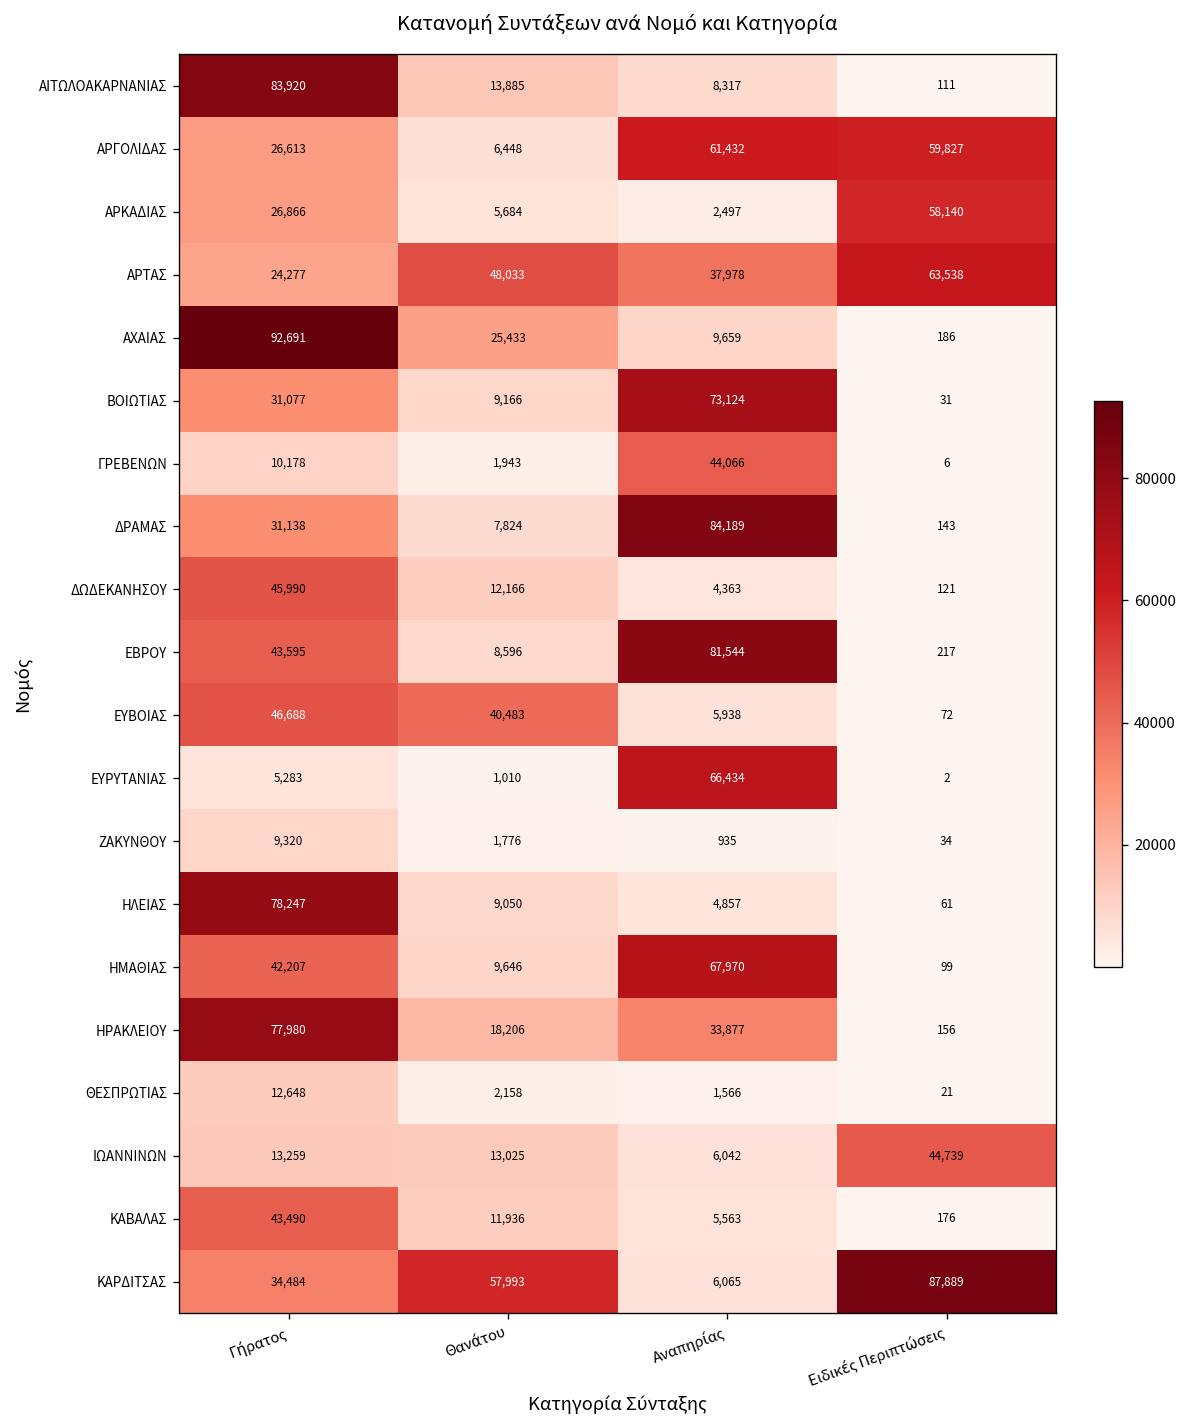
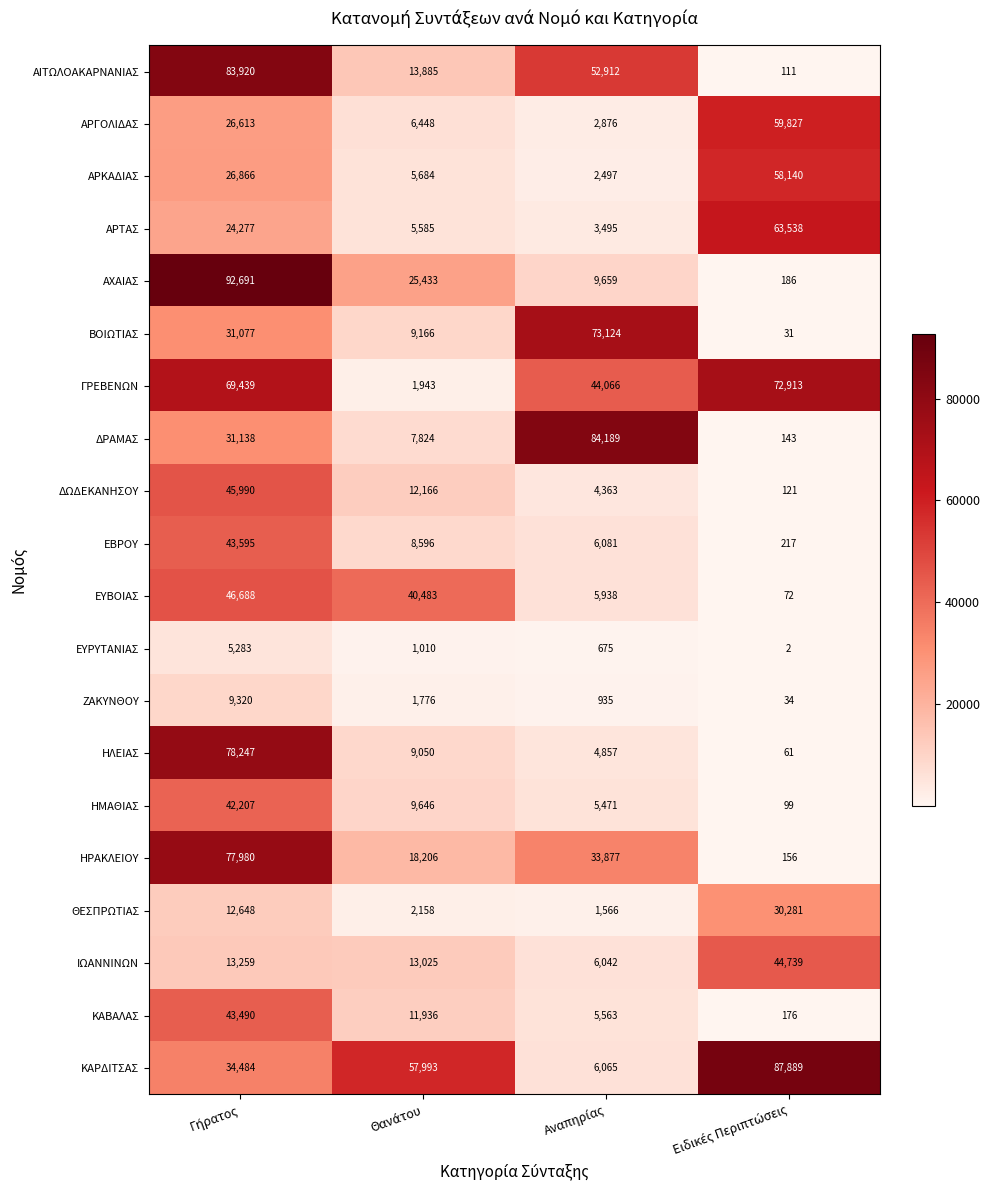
  {
    "ΑΙΤΩΛΟΑΚΑΡΝΑΝΙΑΣ": {
      "Γήρατος": "83,920",
      "Θανάτου": "13,885",
-     "Αναπηρίας": "8,317",
+     "Αναπηρίας": "52,912",
      "Ειδικές Περιπτώσεις": "111"
    },
    "ΑΡΓΟΛΙΔΑΣ": {
      "Γήρατος": "26,613",
      "Θανάτου": "6,448",
-     "Αναπηρίας": "61,432",
+     "Αναπηρίας": "2,876",
      "Ειδικές Περιπτώσεις": "59,827"
    },
    "ΑΡΚΑΔΙΑΣ": {
      "Γήρατος": "26,866",
      "Θανάτου": "5,684",
      "Αναπηρίας": "2,497",
      "Ειδικές Περιπτώσεις": "58,140"
    },
    "ΑΡΤΑΣ": {
      "Γήρατος": "24,277",
-     "Θανάτου": "48,033",
-     "Αναπηρίας": "37,978",
+     "Θανάτου": "5,585",
+     "Αναπηρίας": "3,495",
      "Ειδικές Περιπτώσεις": "63,538"
    },
    "ΑΧΑΙΑΣ": {
      "Γήρατος": "92,691",
      "Θανάτου": "25,433",
      "Αναπηρίας": "9,659",
      "Ειδικές Περιπτώσεις": "186"
    },
    "ΒΟΙΩΤΙΑΣ": {
      "Γήρατος": "31,077",
      "Θανάτου": "9,166",
      "Αναπηρίας": "73,124",
      "Ειδικές Περιπτώσεις": "31"
    },
    "ΓΡΕΒΕΝΩΝ": {
-     "Γήρατος": "10,178",
+     "Γήρατος": "69,439",
      "Θανάτου": "1,943",
      "Αναπηρίας": "44,066",
-     "Ειδικές Περιπτώσεις": "6"
+     "Ειδικές Περιπτώσεις": "72,913"
    },
    "ΔΡΑΜΑΣ": {
      "Γήρατος": "31,138",
      "Θανάτου": "7,824",
      "Αναπηρίας": "84,189",
      "Ειδικές Περιπτώσεις": "143"
    },
    "ΔΩΔΕΚΑΝΗΣΟΥ": {
      "Γήρατος": "45,990",
      "Θανάτου": "12,166",
      "Αναπηρίας": "4,363",
      "Ειδικές Περιπτώσεις": "121"
    },
    "ΕΒΡΟΥ": {
      "Γήρατος": "43,595",
      "Θανάτου": "8,596",
-     "Αναπηρίας": "81,544",
+     "Αναπηρίας": "6,081",
      "Ειδικές Περιπτώσεις": "217"
    },
    "ΕΥΒΟΙΑΣ": {
      "Γήρατος": "46,688",
      "Θανάτου": "40,483",
      "Αναπηρίας": "5,938",
      "Ειδικές Περιπτώσεις": "72"
    },
    "ΕΥΡΥΤΑΝΙΑΣ": {
      "Γήρατος": "5,283",
      "Θανάτου": "1,010",
-     "Αναπηρίας": "66,434",
+     "Αναπηρίας": "675",
      "Ειδικές Περιπτώσεις": "2"
    },
    "ΖΑΚΥΝΘΟΥ": {
      "Γήρατος": "9,320",
      "Θανάτου": "1,776",
      "Αναπηρίας": "935",
      "Ειδικές Περιπτώσεις": "34"
    },
    "ΗΛΕΙΑΣ": {
      "Γήρατος": "78,247",
      "Θανάτου": "9,050",
      "Αναπηρίας": "4,857",
      "Ειδικές Περιπτώσεις": "61"
    },
    "ΗΜΑΘΙΑΣ": {
      "Γήρατος": "42,207",
      "Θανάτου": "9,646",
-     "Αναπηρίας": "67,970",
+     "Αναπηρίας": "5,471",
      "Ειδικές Περιπτώσεις": "99"
    },
    "ΗΡΑΚΛΕΙΟΥ": {
      "Γήρατος": "77,980",
      "Θανάτου": "18,206",
      "Αναπηρίας": "33,877",
      "Ειδικές Περιπτώσεις": "156"
    },
    "ΘΕΣΠΡΩΤΙΑΣ": {
      "Γήρατος": "12,648",
      "Θανάτου": "2,158",
      "Αναπηρίας": "1,566",
-     "Ειδικές Περιπτώσεις": "21"
+     "Ειδικές Περιπτώσεις": "30,281"
    },
    "ΙΩΑΝΝΙΝΩΝ": {
      "Γήρατος": "13,259",
      "Θανάτου": "13,025",
      "Αναπηρίας": "6,042",
      "Ειδικές Περιπτώσεις": "44,739"
    },
    "ΚΑΒΑΛΑΣ": {
      "Γήρατος": "43,490",
      "Θανάτου": "11,936",
      "Αναπηρίας": "5,563",
      "Ειδικές Περιπτώσεις": "176"
    },
    "ΚΑΡΔΙΤΣΑΣ": {
      "Γήρατος": "34,484",
      "Θανάτου": "57,993",
      "Αναπηρίας": "6,065",
      "Ειδικές Περιπτώσεις": "87,889"
    }
  }
